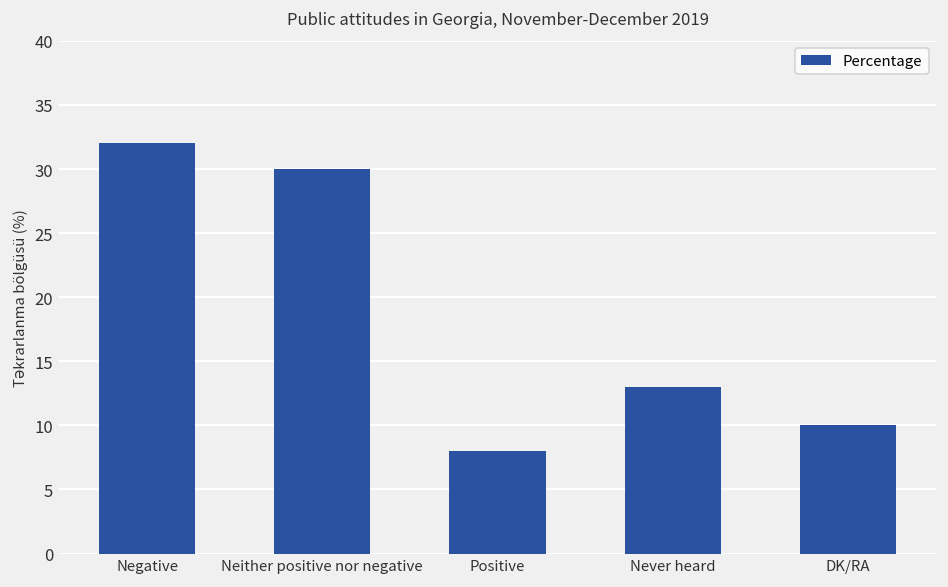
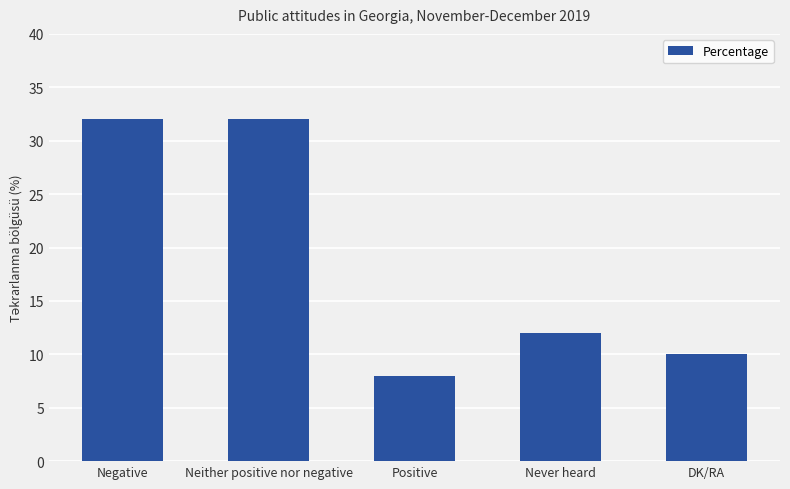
  {
    "Negative": 32,
-   "Neither positive nor negative": 30,
+   "Neither positive nor negative": 32,
    "Positive": 8,
-   "Never heard": 13,
+   "Never heard": 12,
    "DK/RA": 10
  }
